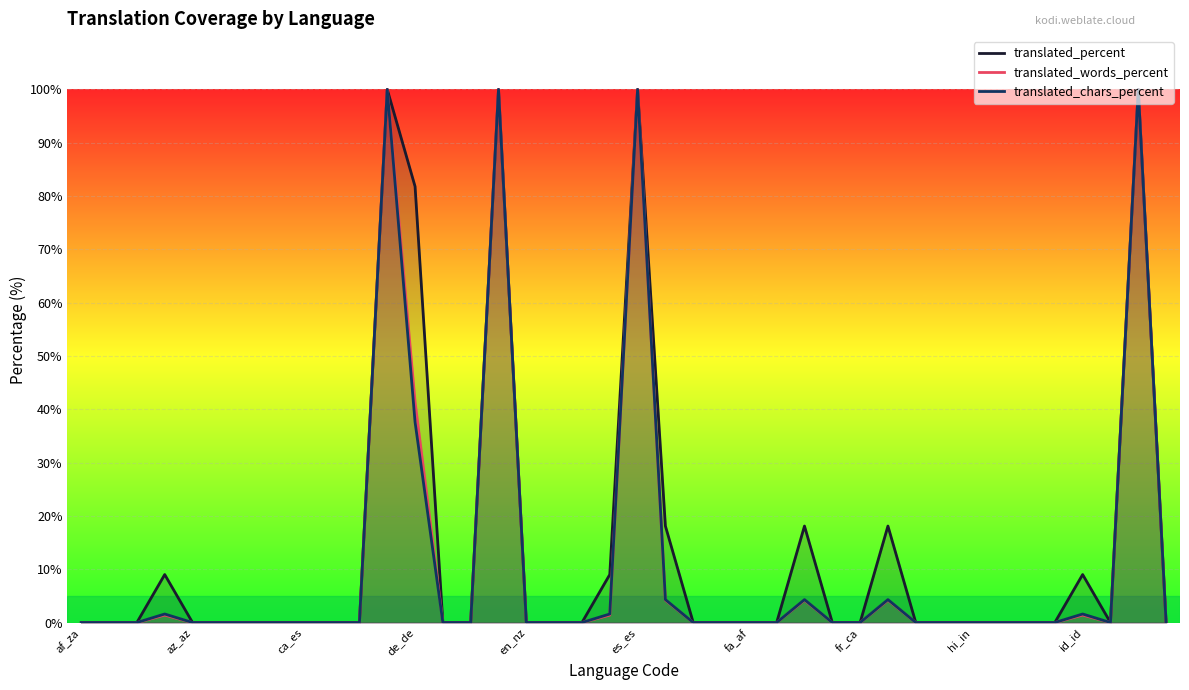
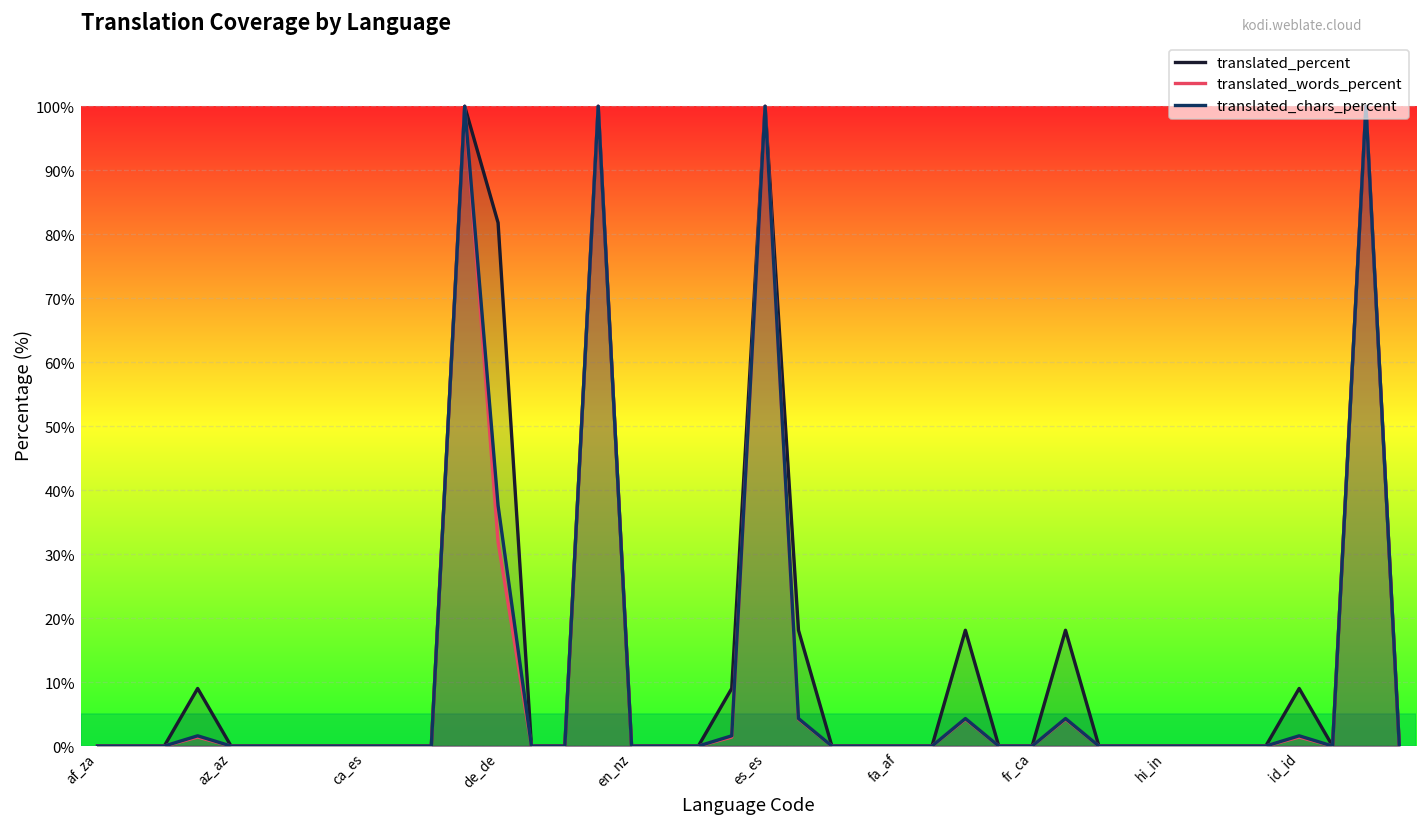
  {
    "translated_words_percent": {
-     "de_de": "41%"
+     "de_de": "32%"
    }
  }
